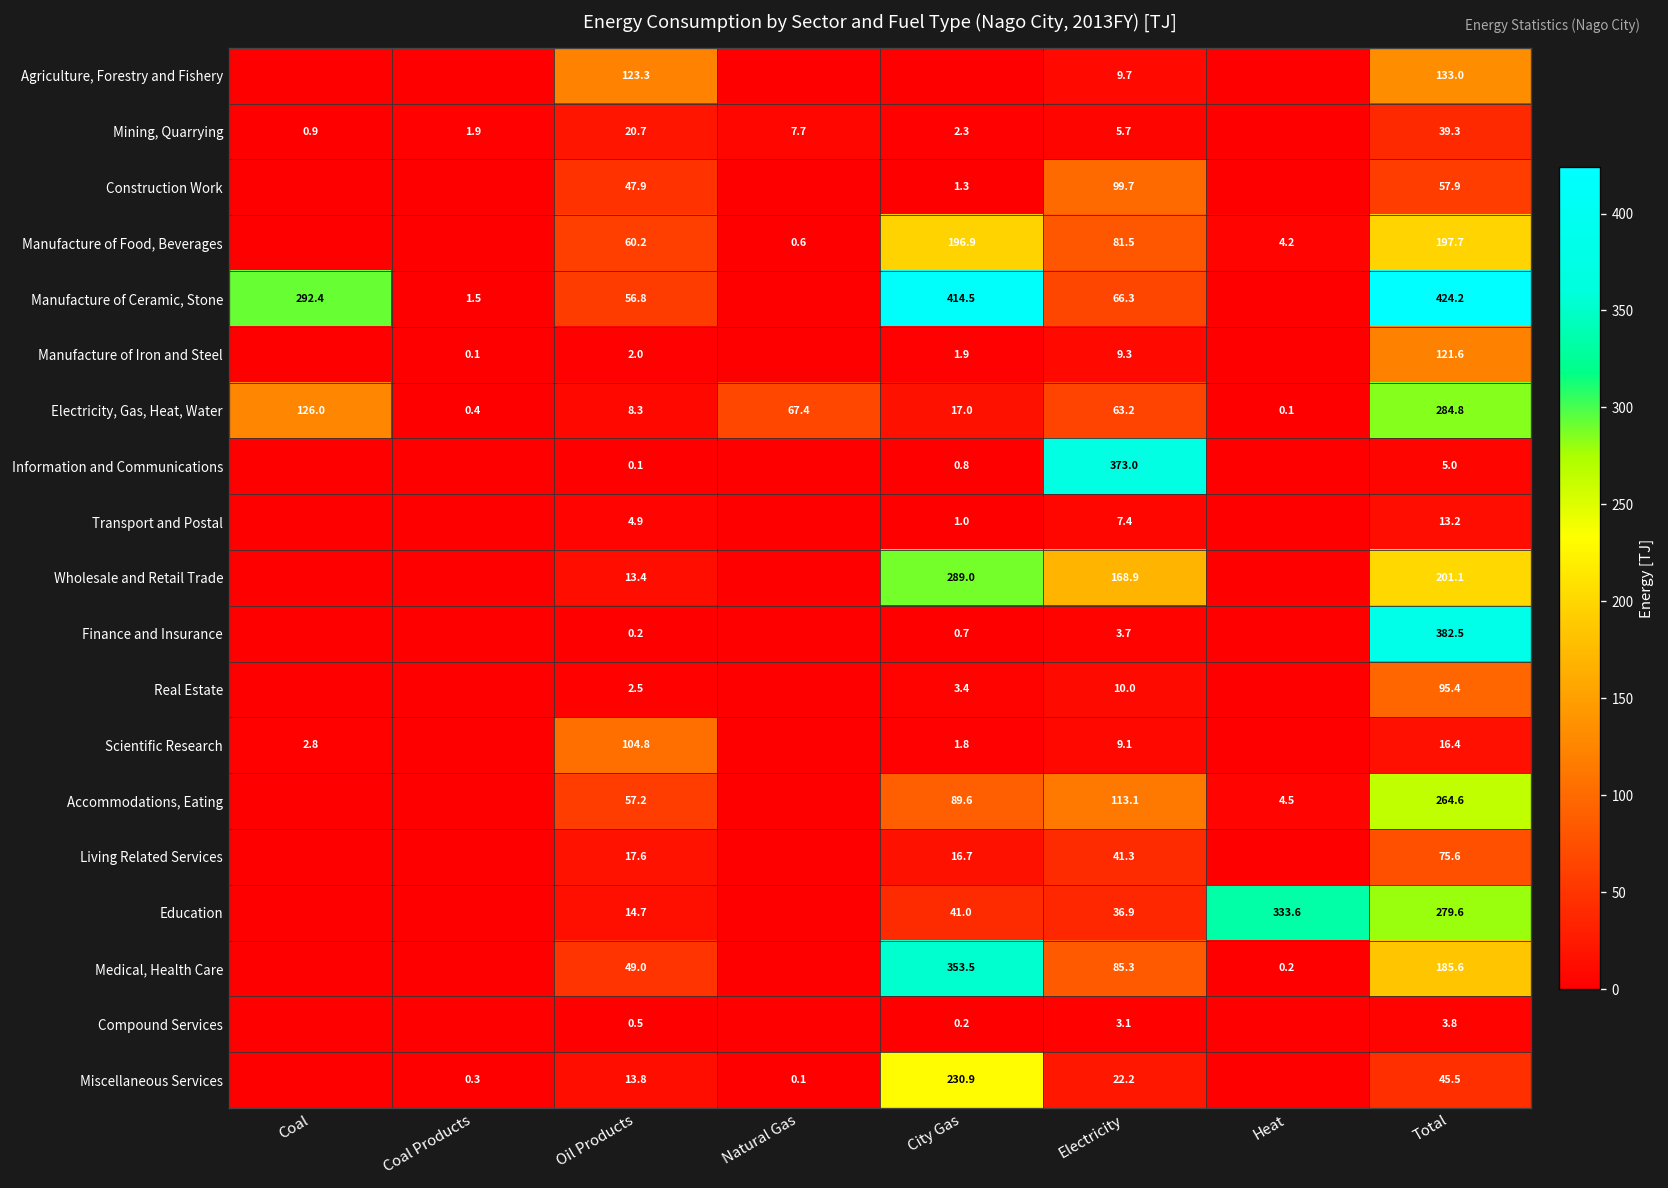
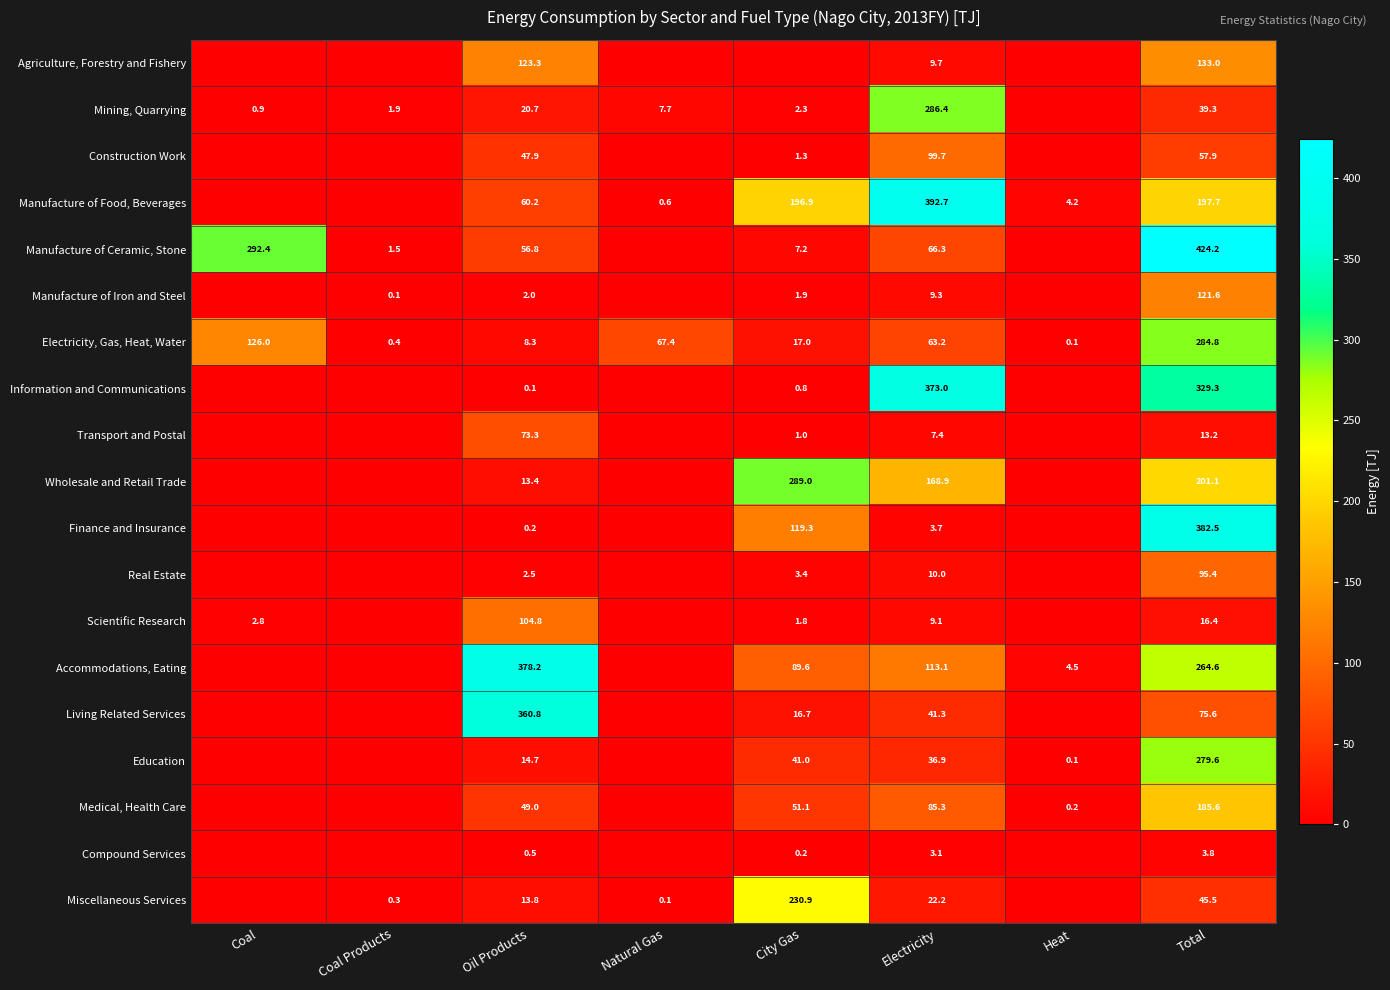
  {
    "Agriculture, Forestry and Fishery": {
      "Oil Products": 123.3,
      "Electricity": 9.7,
      "Total": 133.0
    },
    "Mining, Quarrying": {
      "Coal": 0.9,
      "Coal Products": 1.9,
      "Oil Products": 20.7,
      "Natural Gas": 7.7,
      "City Gas": 2.3,
-     "Electricity": 5.7,
+     "Electricity": 286.4,
      "Total": 39.3
    },
    "Construction Work": {
      "Oil Products": 47.9,
      "City Gas": 1.3,
      "Electricity": 99.7,
      "Total": 57.9
    },
    "Manufacture of Food, Beverages": {
      "Oil Products": 60.2,
      "Natural Gas": 0.6,
      "City Gas": 196.9,
-     "Electricity": 81.5,
+     "Electricity": 392.7,
      "Heat": 4.2,
      "Total": 197.7
    },
    "Manufacture of Ceramic, Stone": {
      "Coal": 292.4,
      "Coal Products": 1.5,
      "Oil Products": 56.8,
-     "City Gas": 414.5,
+     "City Gas": 7.2,
      "Electricity": 66.3,
      "Total": 424.2
    },
    "Manufacture of Iron and Steel": {
      "Coal Products": 0.1,
      "Oil Products": 2.0,
      "City Gas": 1.9,
      "Electricity": 9.3,
      "Total": 121.6
    },
    "Electricity, Gas, Heat, Water": {
      "Coal": 126.0,
      "Coal Products": 0.4,
      "Oil Products": 8.3,
      "Natural Gas": 67.4,
      "City Gas": 17.0,
      "Electricity": 63.2,
      "Heat": 0.1,
      "Total": 284.8
    },
    "Information and Communications": {
      "Oil Products": 0.1,
      "City Gas": 0.8,
      "Electricity": 373.0,
-     "Total": 5.0
+     "Total": 329.3
    },
    "Transport and Postal": {
-     "Oil Products": 4.9,
+     "Oil Products": 73.3,
      "City Gas": 1.0,
      "Electricity": 7.4,
      "Total": 13.2
    },
    "Wholesale and Retail Trade": {
      "Oil Products": 13.4,
      "City Gas": 289.0,
      "Electricity": 168.9,
      "Total": 201.1
    },
    "Finance and Insurance": {
      "Oil Products": 0.2,
-     "City Gas": 0.7,
+     "City Gas": 119.3,
      "Electricity": 3.7,
      "Total": 382.5
    },
    "Real Estate": {
      "Oil Products": 2.5,
      "City Gas": 3.4,
      "Electricity": 10.0,
      "Total": 95.4
    },
    "Scientific Research": {
      "Coal": 2.8,
      "Oil Products": 104.8,
      "City Gas": 1.8,
      "Electricity": 9.1,
      "Total": 16.4
    },
    "Accommodations, Eating": {
-     "Oil Products": 57.2,
+     "Oil Products": 378.2,
      "City Gas": 89.6,
      "Electricity": 113.1,
      "Heat": 4.5,
      "Total": 264.6
    },
    "Living Related Services": {
-     "Oil Products": 17.6,
+     "Oil Products": 360.8,
      "City Gas": 16.7,
      "Electricity": 41.3,
      "Total": 75.6
    },
    "Education": {
      "Oil Products": 14.7,
      "City Gas": 41.0,
      "Electricity": 36.9,
-     "Heat": 333.6,
+     "Heat": 0.1,
      "Total": 279.6
    },
    "Medical, Health Care": {
      "Oil Products": 49.0,
-     "City Gas": 353.5,
+     "City Gas": 51.1,
      "Electricity": 85.3,
      "Heat": 0.2,
      "Total": 185.6
    },
    "Compound Services": {
      "Oil Products": 0.5,
      "City Gas": 0.2,
      "Electricity": 3.1,
      "Total": 3.8
    },
    "Miscellaneous Services": {
      "Coal Products": 0.3,
      "Oil Products": 13.8,
      "Natural Gas": 0.1,
      "City Gas": 230.9,
      "Electricity": 22.2,
      "Total": 45.5
    }
  }
